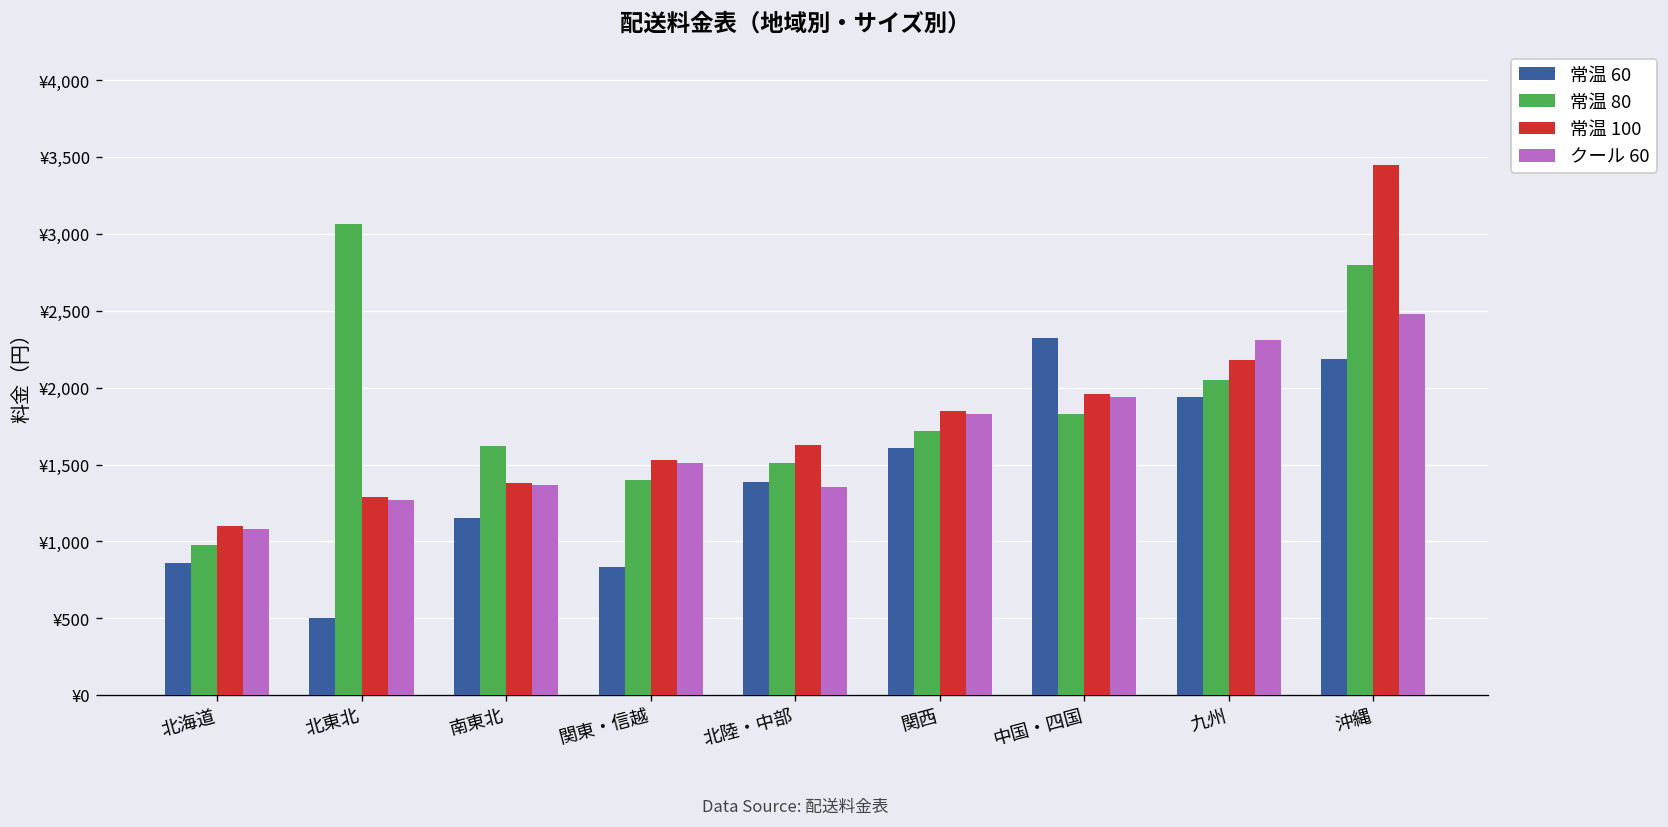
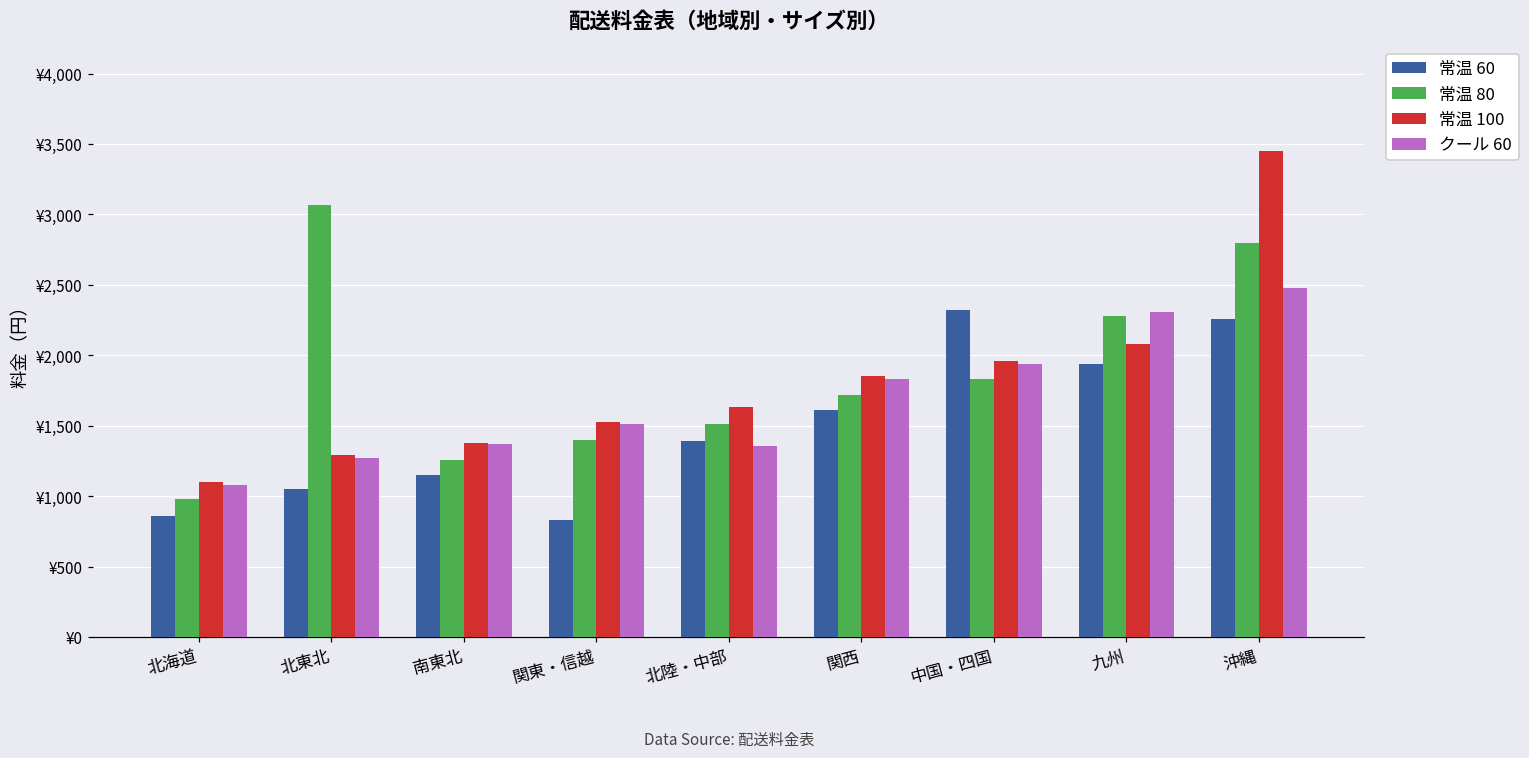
  {
    "常温 60": {
      "北海道": "¥860",
-     "北東北": "¥500",
+     "北東北": "¥1,050",
      "南東北": "¥1,150",
      "関東・信越": "¥830",
      "北陸・中部": "¥1,390",
      "関西": "¥1,610",
      "中国・四国": "¥2,330",
      "九州": "¥1,940",
-     "沖縄": "¥2,190"
+     "沖縄": "¥2,260"
    },
    "常温 80": {
      "北海道": "¥980",
      "北東北": "¥3,070",
-     "南東北": "¥1,620",
+     "南東北": "¥1,260",
      "関東・信越": "¥1,400",
      "北陸・中部": "¥1,510",
      "関西": "¥1,720",
      "中国・四国": "¥1,830",
-     "九州": "¥2,050",
+     "九州": "¥2,280",
      "沖縄": "¥2,800"
    },
    "常温 100": {
      "北海道": "¥1,100",
      "北東北": "¥1,290",
      "南東北": "¥1,380",
      "関東・信越": "¥1,530",
      "北陸・中部": "¥1,630",
      "関西": "¥1,850",
      "中国・四国": "¥1,960",
-     "九州": "¥2,180",
+     "九州": "¥2,080",
      "沖縄": "¥3,450"
    },
    "クール 60": {
      "北海道": "¥1,080",
      "北東北": "¥1,270",
      "南東北": "¥1,370",
      "関東・信越": "¥1,510",
      "北陸・中部": "¥1,350",
      "関西": "¥1,830",
      "中国・四国": "¥1,940",
      "九州": "¥2,310",
      "沖縄": "¥2,480"
    }
  }
